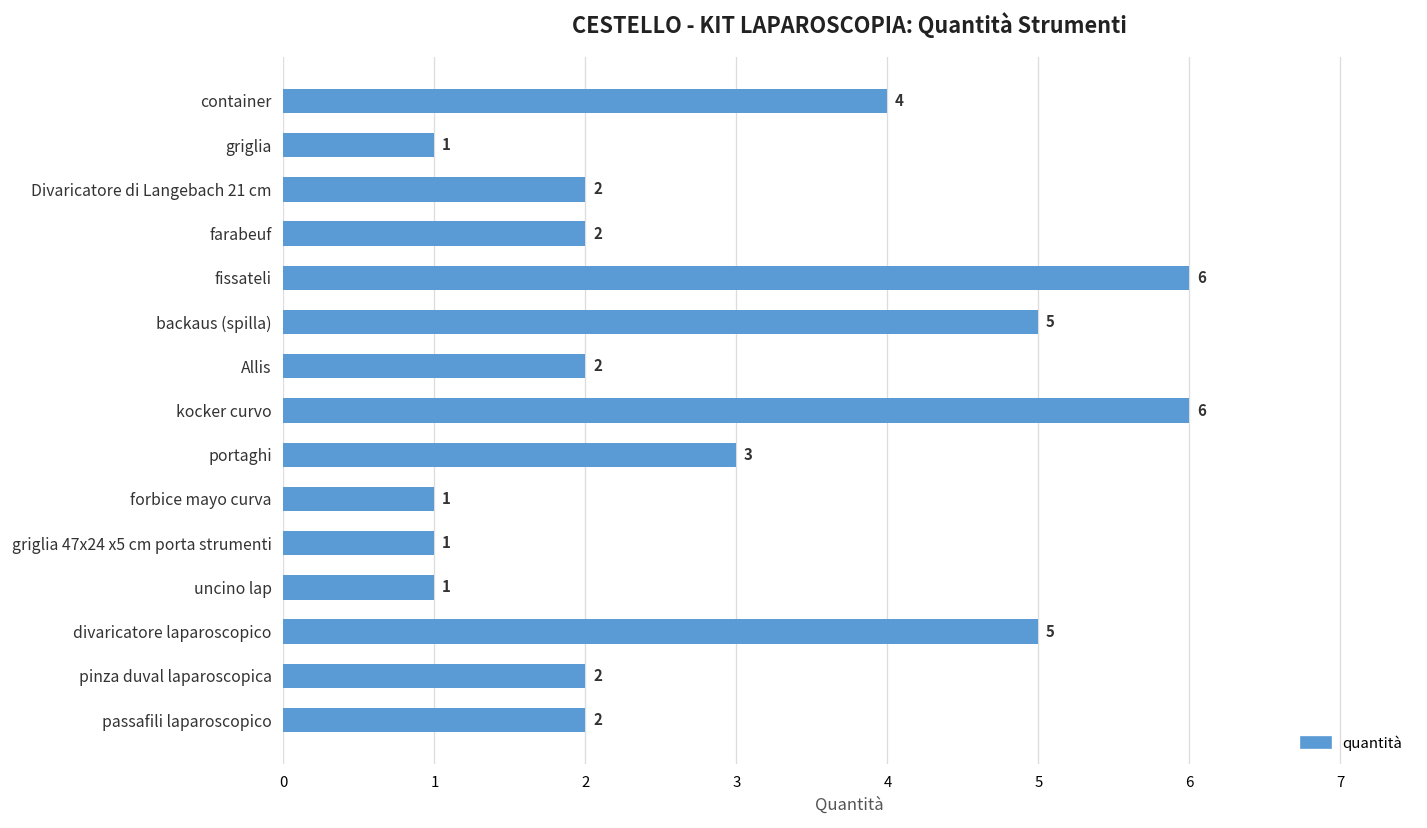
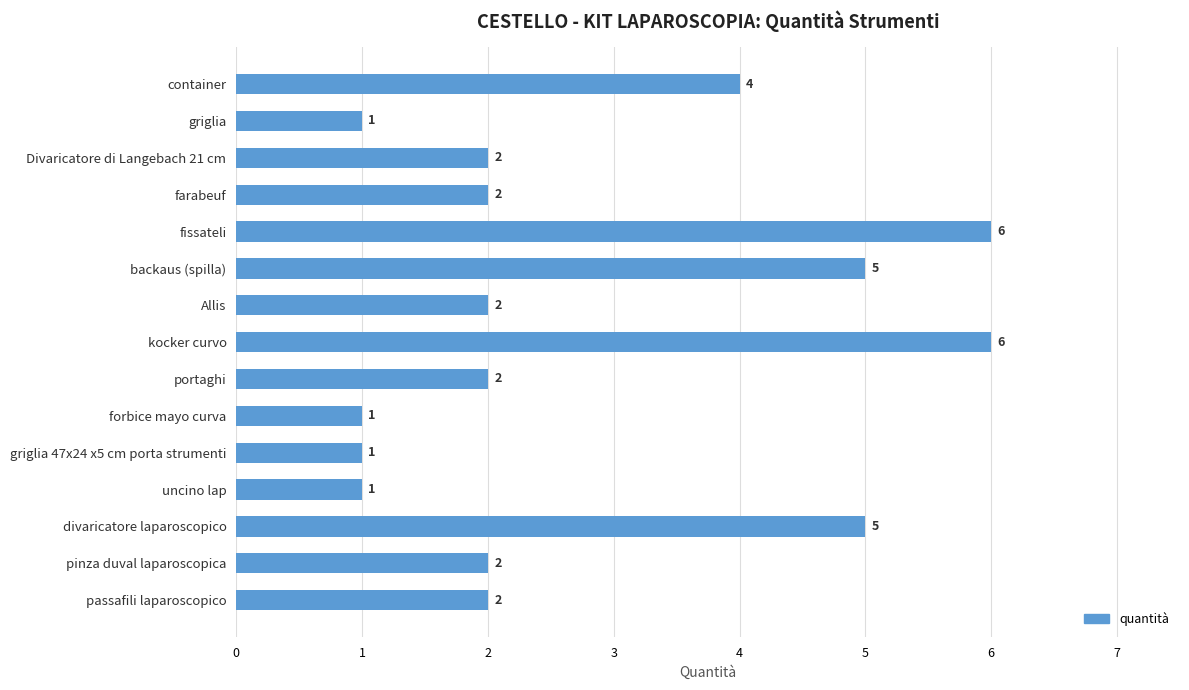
  {
    "container": 4,
    "griglia": 1,
    "Divaricatore di Langebach 21 cm": 2,
    "farabeuf": 2,
    "fissateli": 6,
    "backaus (spilla)": 5,
    "Allis": 2,
    "kocker curvo": 6,
-   "portaghi": 3,
+   "portaghi": 2,
    "forbice mayo curva": 1,
    "griglia 47x24 x5 cm porta strumenti": 1,
    "uncino lap": 1,
    "divaricatore laparoscopico": 5,
    "pinza duval laparoscopica": 2,
    "passafili laparoscopico": 2
  }
